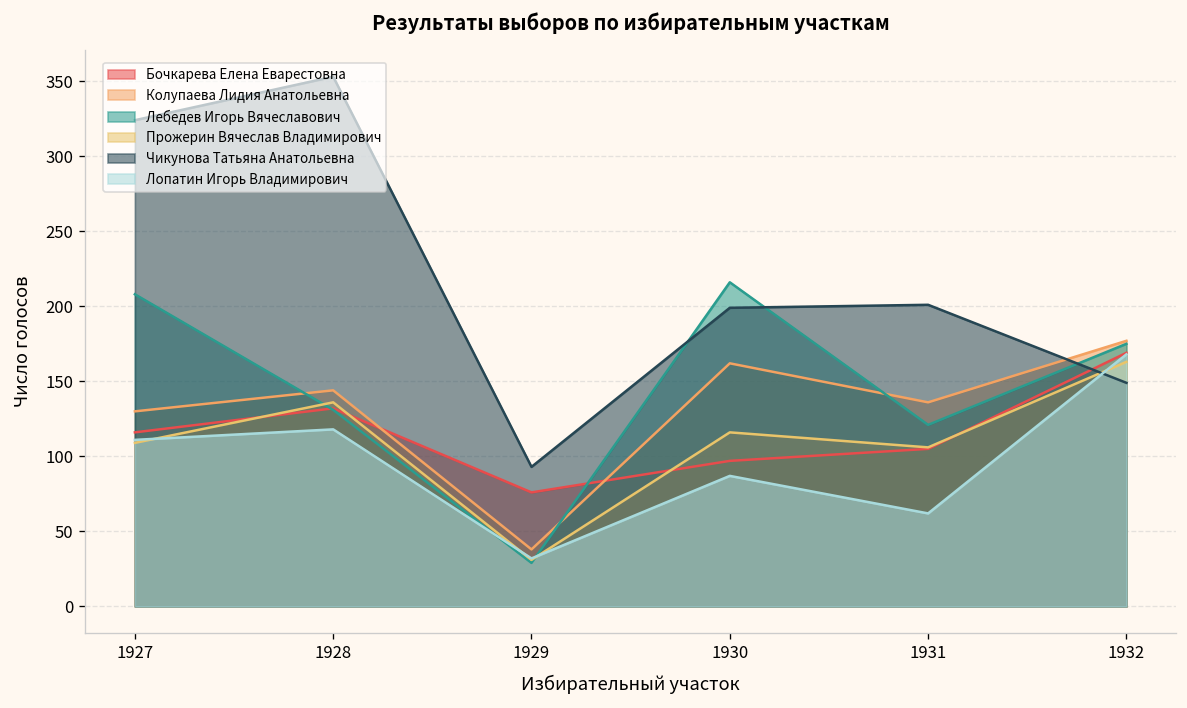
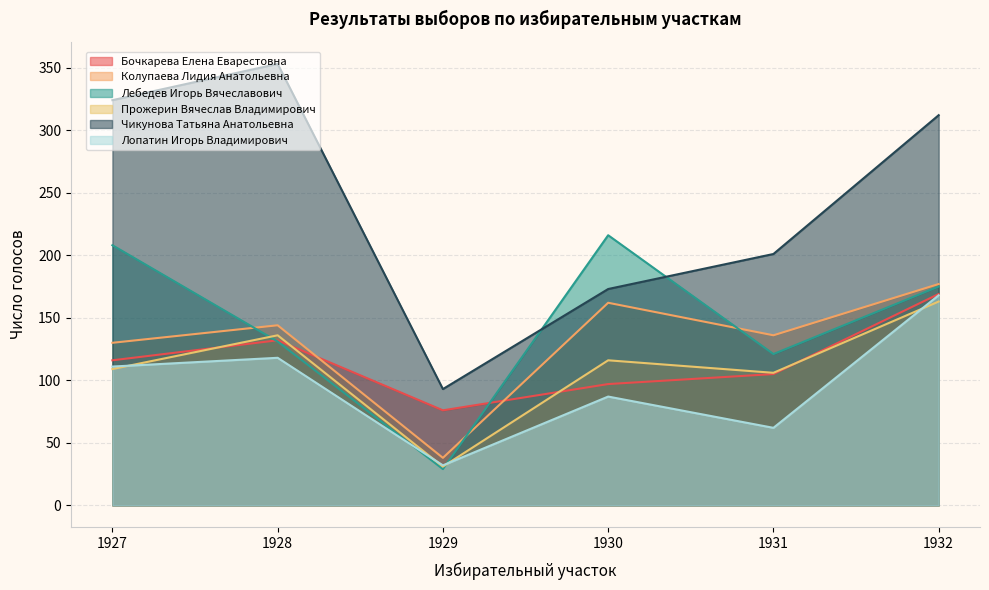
  {
    "Бочкарева Елена Еварестовна": {
      "1927": 116,
      "1929": 76,
      "1930": 97
    },
    "Лебедев Игорь Вячеславович": {
      "1927": 208,
      "1930": 216,
      "1931": 121
    },
    "Чикунова Татьяна Анатольевна": {
      "1929": 93,
-     "1930": 199,
+     "1930": 173,
      "1931": 201,
-     "1932": 149
+     "1932": 312
    },
    "Лопатин Игорь Владимирович": {
      "1928": 118,
      "1930": 87,
      "1931": 62
    }
  }
